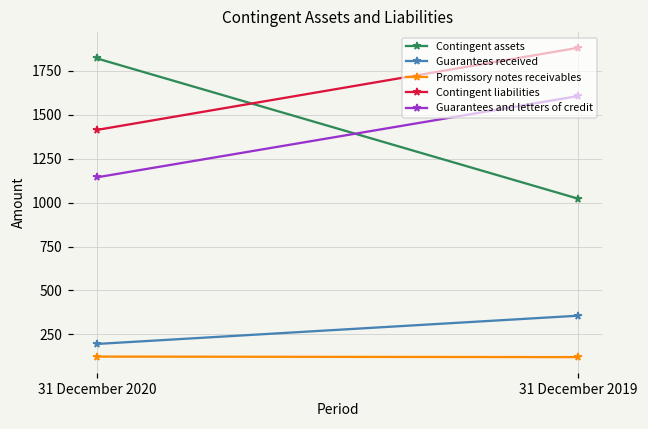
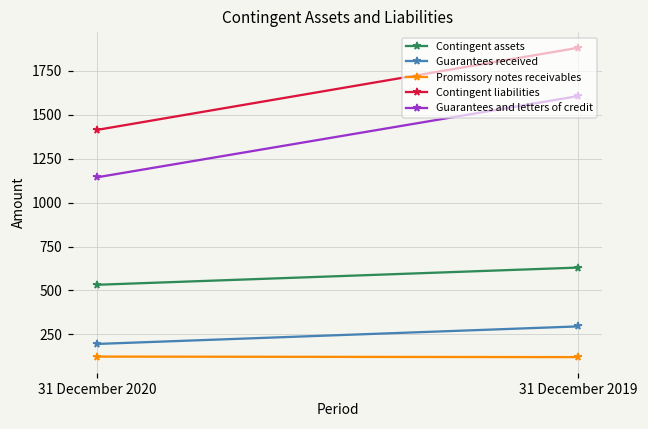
  {
    "Contingent assets": {
-     "31 December 2020": 1820,
-     "31 December 2019": 1020
+     "31 December 2020": 530,
+     "31 December 2019": 630
    },
    "Guarantees received": {
      "31 December 2020": 200,
-     "31 December 2019": 360
+     "31 December 2019": 300
    },
    "Promissory notes receivables": {
      "31 December 2020": 120,
      "31 December 2019": 120
    },
    "Contingent liabilities": {
      "31 December 2020": 1410
    },
    "Guarantees and letters of credit": {
      "31 December 2020": 1140
    }
  }
